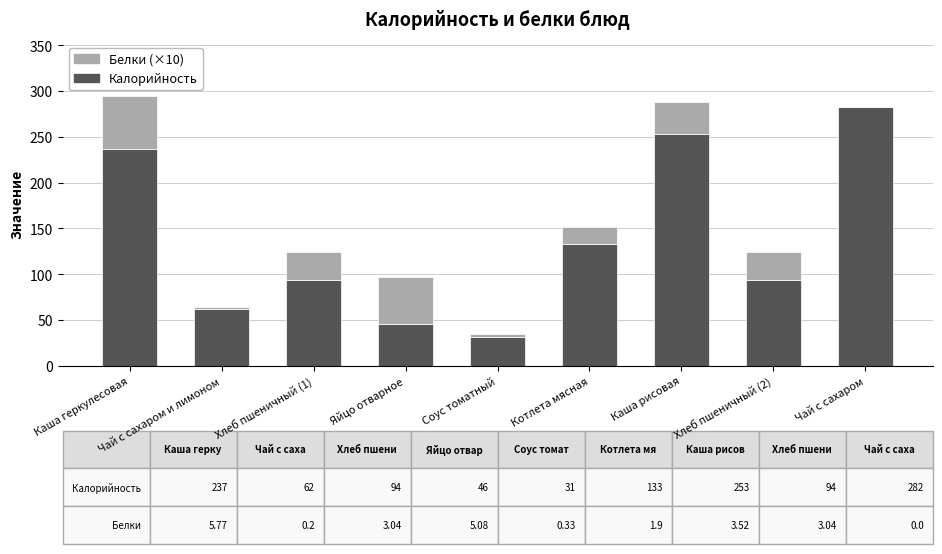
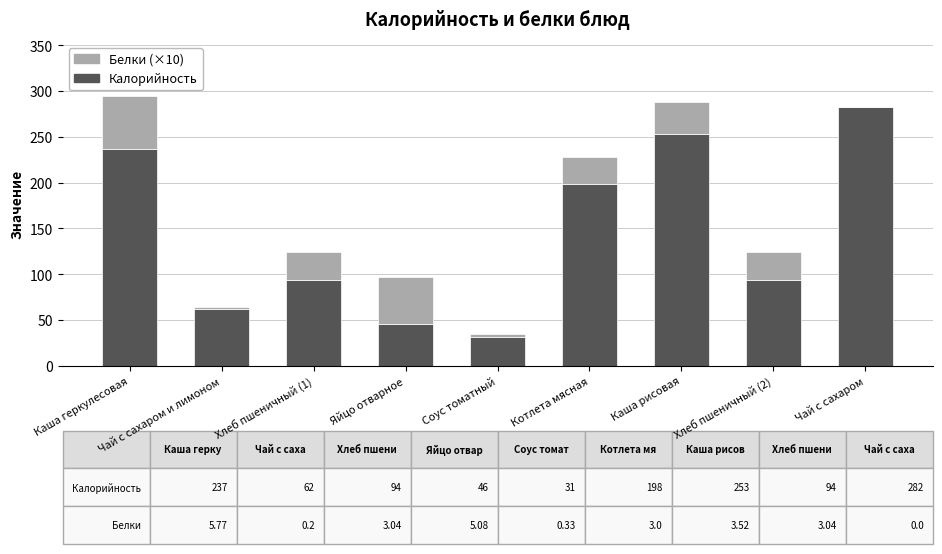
  {
    "Калорийность": {
-     "Котлета мясная": 133
+     "Котлета мясная": 198
    },
    "Белки (×10)": {
-     "Котлета мясная": 1.9
+     "Котлета мясная": 3.0
    }
  }
